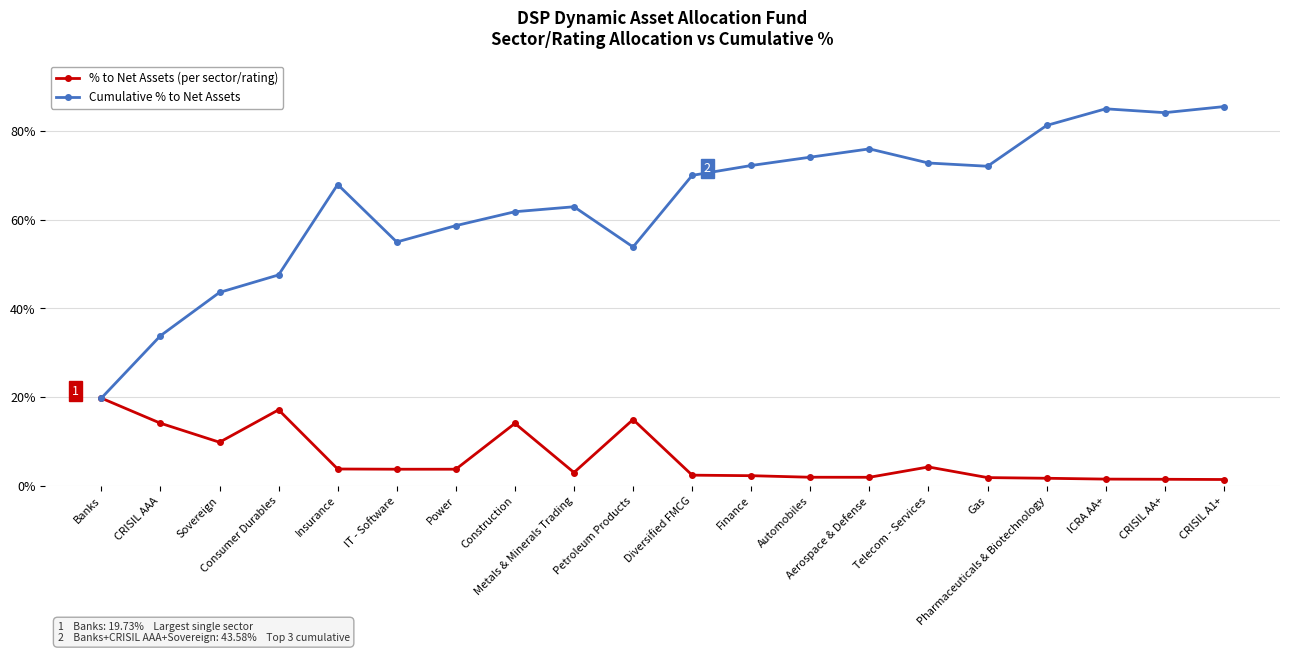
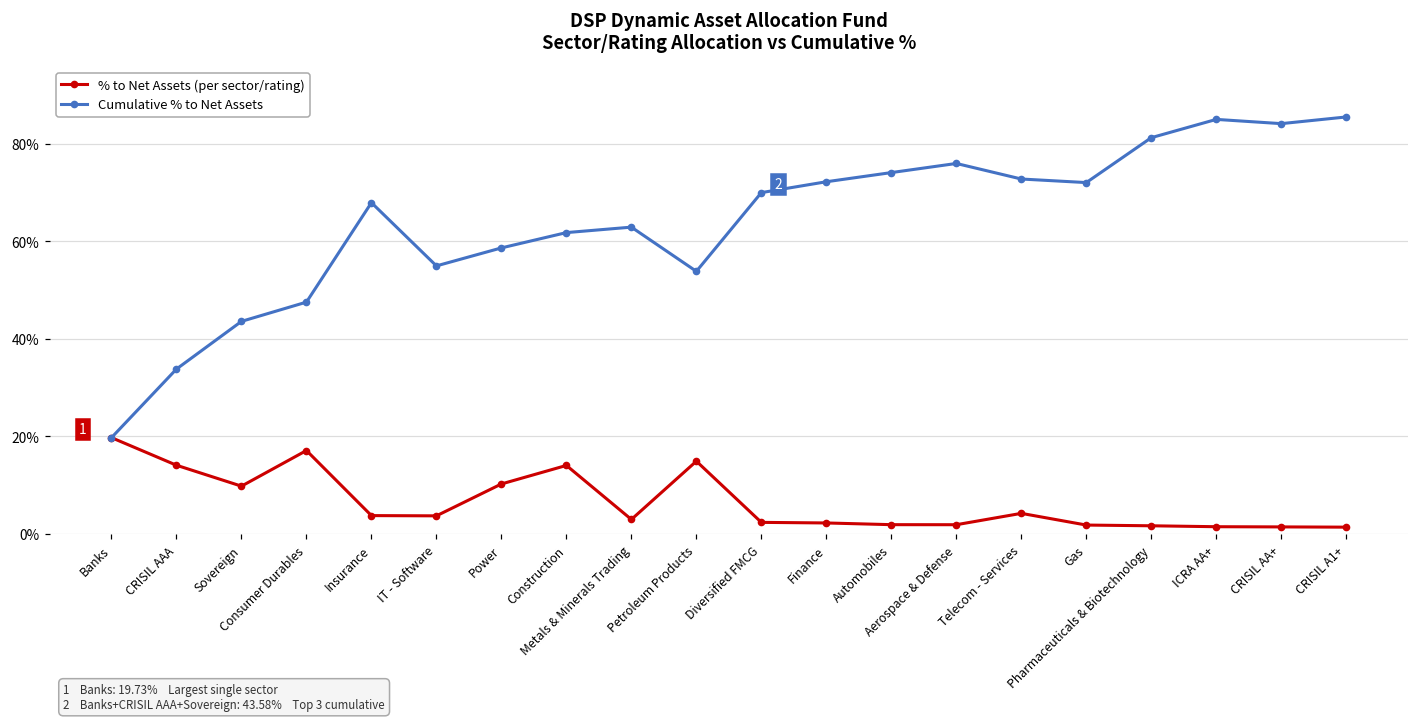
  {
    "% to Net Assets (per sector/rating)": {
      "CRISIL AAA": "14%",
      "Sovereign": "10%",
      "Consumer Durables": "17%",
      "Insurance": "4%",
      "IT - Software": "4%",
-     "Power": "4%",
+     "Power": "10%",
      "Construction": "14%",
      "Metals & Minerals Trading": "3%",
      "Petroleum Products": "15%",
      "Diversified FMCG": "2%",
      "Finance": "2%",
      "Automobiles": "2%",
      "Aerospace & Defense": "2%",
      "Telecom - Services": "4%",
      "Gas": "2%",
      "Pharmaceuticals & Biotechnology": "2%",
      "ICRA AA+": "1%",
      "CRISIL AA+": "1%",
      "CRISIL A1+": "1%"
    },
    "Cumulative % to Net Assets": {
      "CRISIL AAA": "34%",
      "Sovereign": "44%",
      "Consumer Durables": "48%",
      "Insurance": "68%",
      "IT - Software": "55%",
      "Power": "59%",
      "Construction": "62%",
      "Metals & Minerals Trading": "63%",
      "Petroleum Products": "54%",
      "Finance": "72%",
      "Automobiles": "74%",
      "Aerospace & Defense": "76%",
      "Telecom - Services": "73%",
      "Gas": "72%",
      "Pharmaceuticals & Biotechnology": "81%",
      "ICRA AA+": "85%",
      "CRISIL AA+": "84%",
      "CRISIL A1+": "86%"
    }
  }
